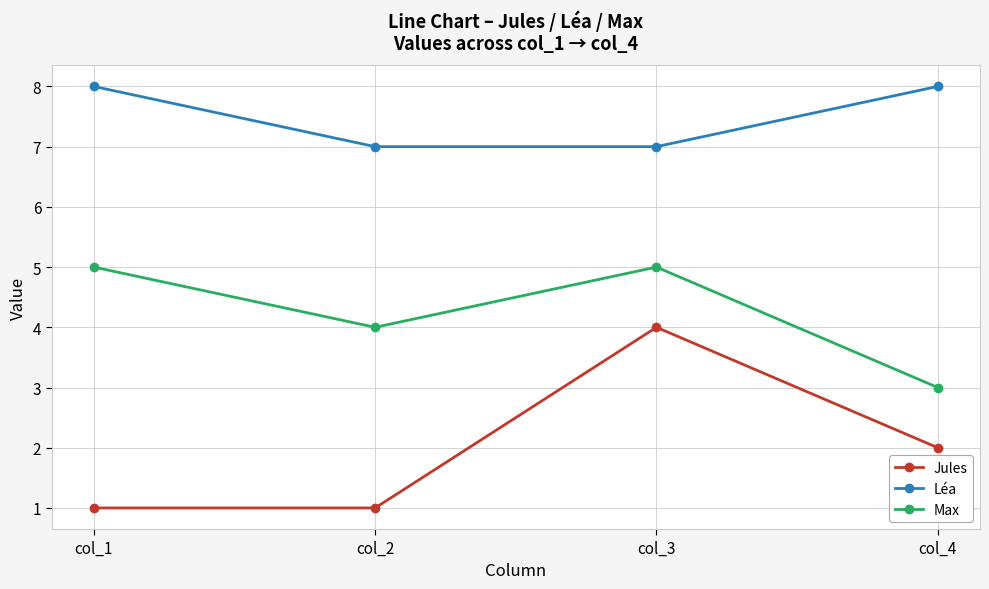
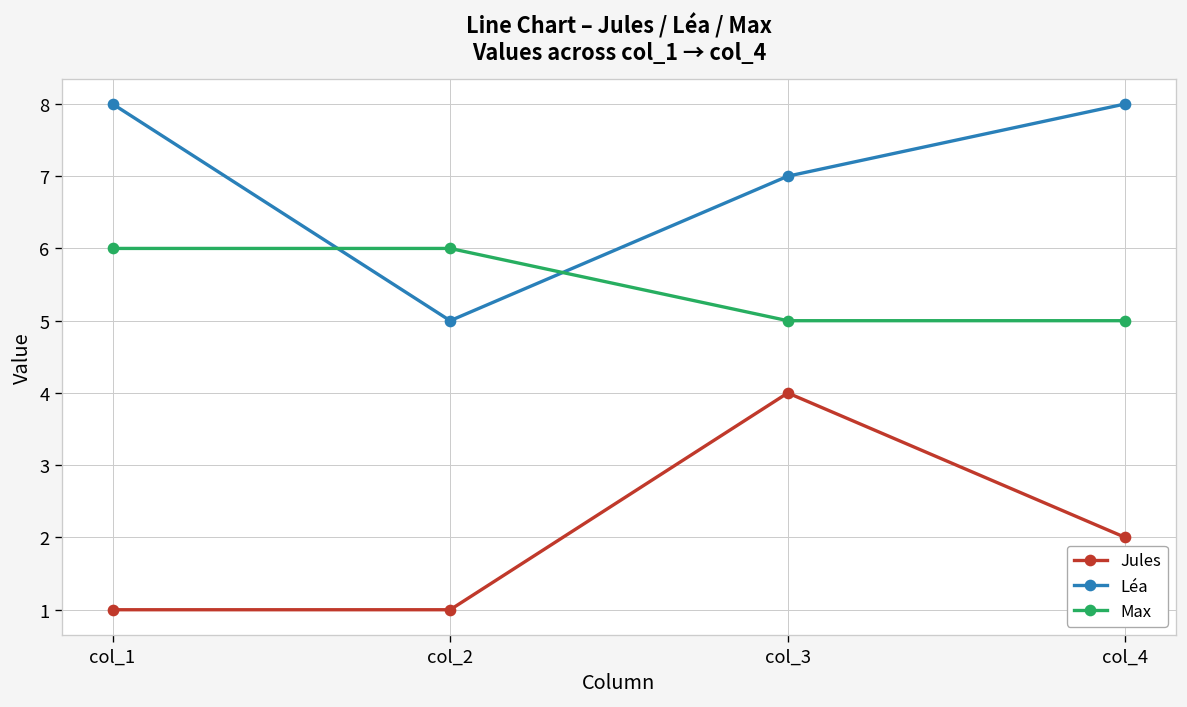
  {
    "Jules": {
      "col_1": 1,
      "col_2": 1,
      "col_3": 4,
      "col_4": 2
    },
    "Léa": {
      "col_1": 8,
-     "col_2": 7,
+     "col_2": 5,
      "col_3": 7,
      "col_4": 8
    },
    "Max": {
-     "col_1": 5,
-     "col_2": 4,
+     "col_1": 6,
+     "col_2": 6,
      "col_3": 5,
-     "col_4": 3
+     "col_4": 5
    }
  }
